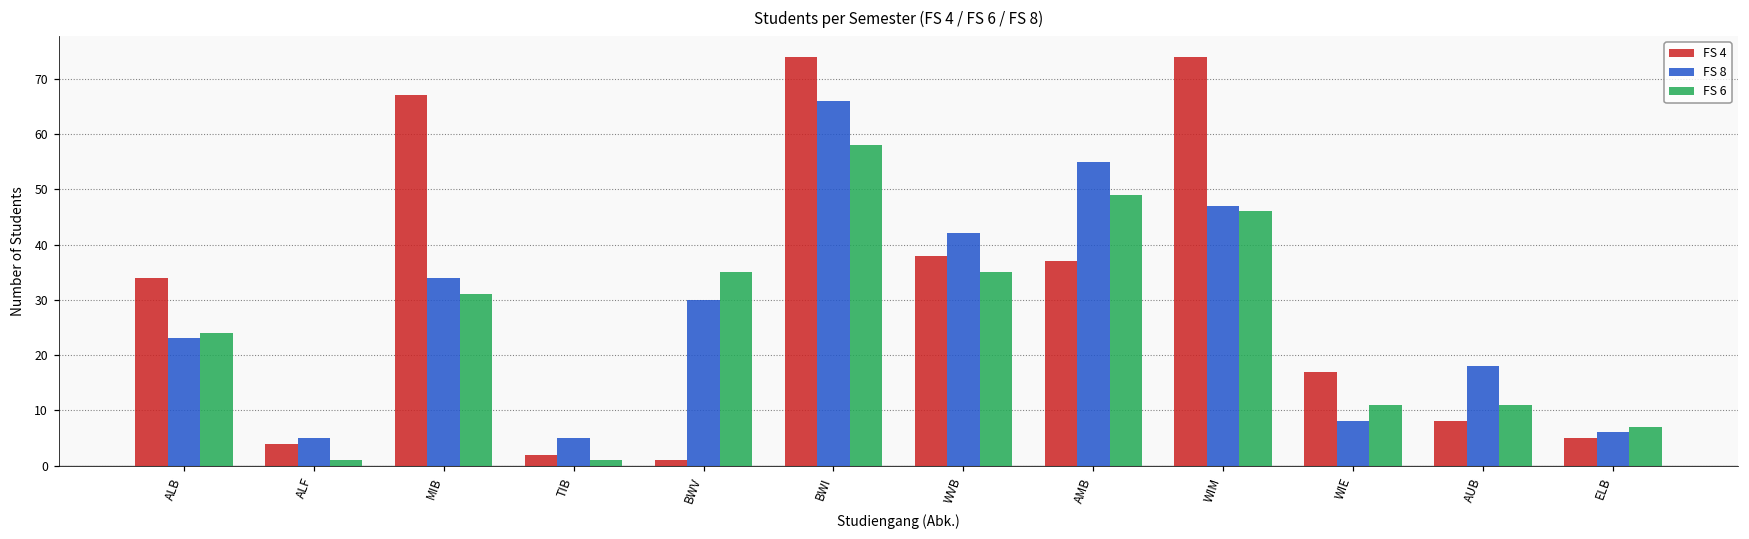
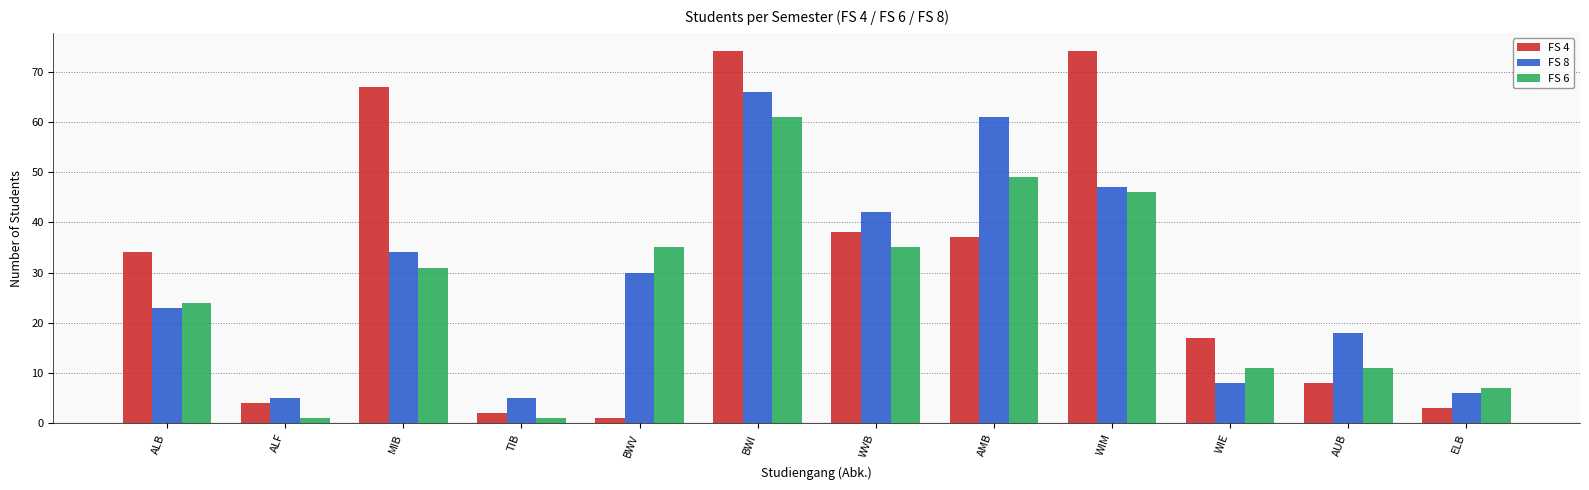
  {
    "FS 4": {
      "ALB": 34,
      "ALF": 4,
      "MIB": 67,
      "TIB": 2,
      "BWV": 1,
      "BWI": 74,
      "WVB": 38,
      "AMB": 37,
      "WIM": 74,
      "WIE": 17,
      "AUB": 8,
-     "ELB": 5
+     "ELB": 3
    },
    "FS 8": {
      "ALB": 23,
      "ALF": 5,
      "MIB": 34,
      "TIB": 5,
      "BWV": 30,
      "BWI": 66,
      "WVB": 42,
-     "AMB": 55,
+     "AMB": 61,
      "WIM": 47,
      "WIE": 8,
      "AUB": 18,
      "ELB": 6
    },
    "FS 6": {
      "ALB": 24,
      "ALF": 1,
      "MIB": 31,
      "TIB": 1,
      "BWV": 35,
-     "BWI": 58,
+     "BWI": 61,
      "WVB": 35,
      "AMB": 49,
      "WIM": 46,
      "WIE": 11,
      "AUB": 11,
      "ELB": 7
    }
  }
